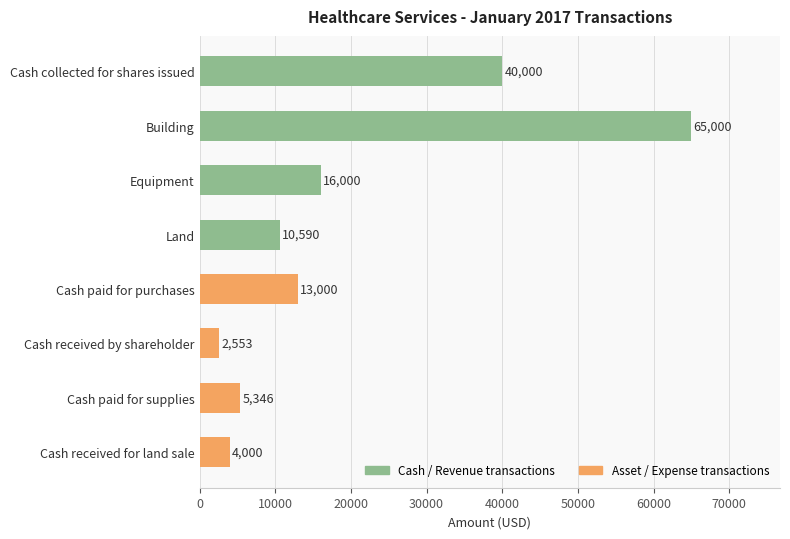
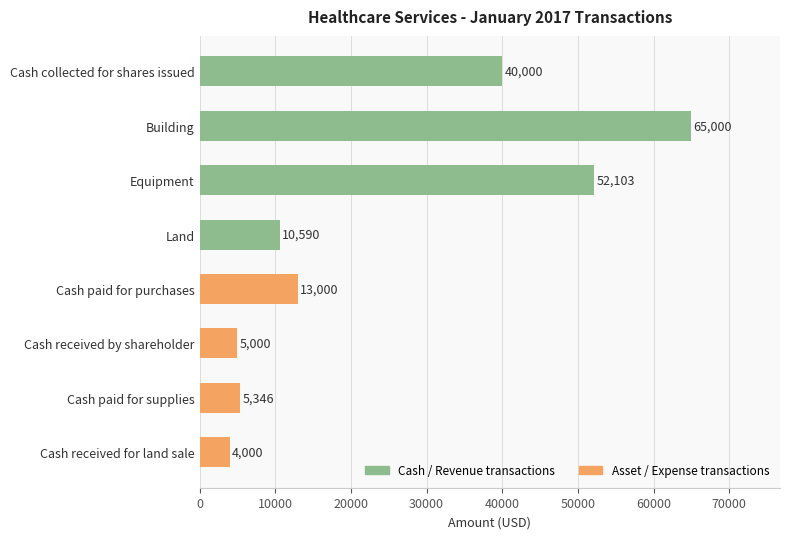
  {
    "Cash collected for shares issued": "40,000",
    "Building": "65,000",
-   "Equipment": "16,000",
+   "Equipment": "52,103",
    "Land": "10,590",
    "Cash paid for purchases": "13,000",
-   "Cash received by shareholder": "2,553",
+   "Cash received by shareholder": "5,000",
    "Cash paid for supplies": "5,346",
    "Cash received for land sale": "4,000"
  }
